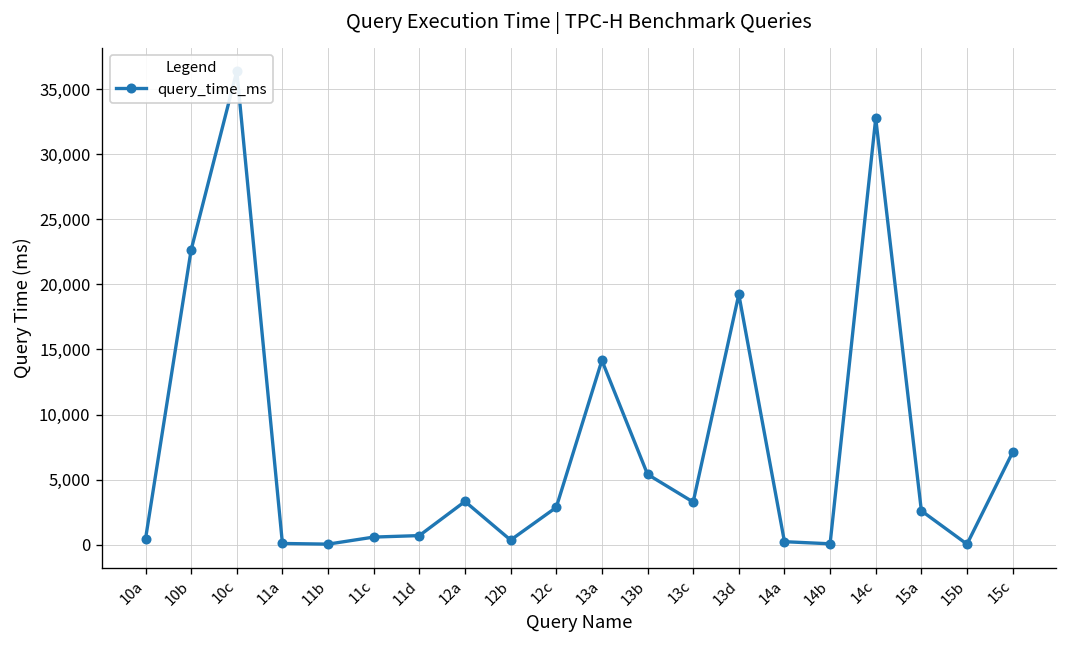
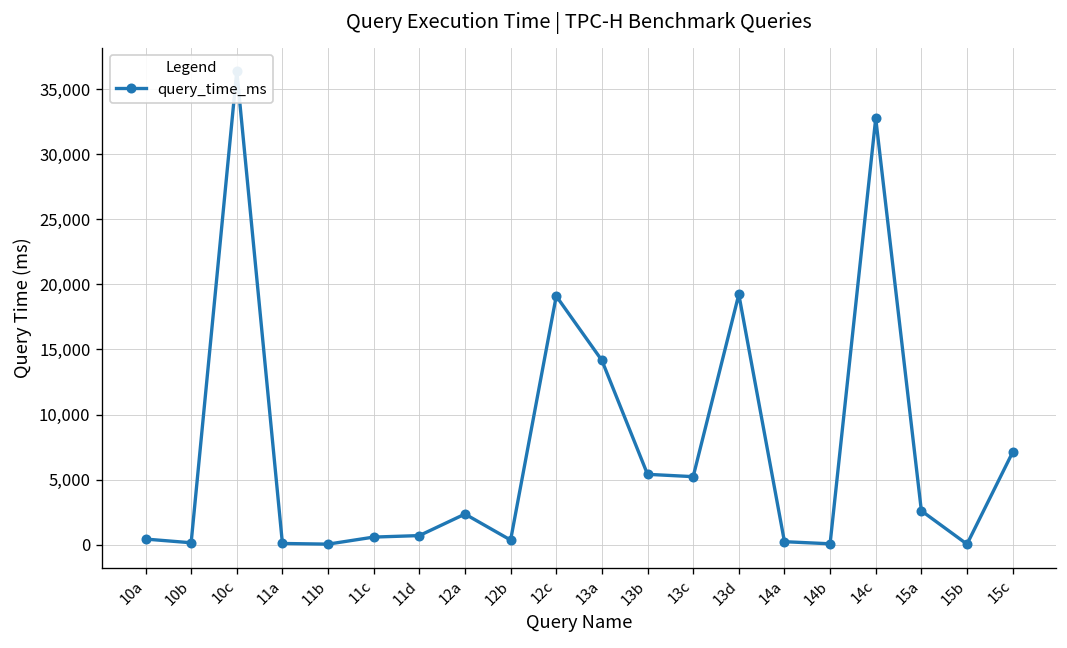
  {
    "10a": "400",
-   "10b": "22,600",
+   "10b": "100",
    "11a": "100",
    "11b": "0",
    "11c": "600",
    "11d": "700",
-   "12a": "3,300",
+   "12a": "2,400",
    "12b": "400",
-   "12c": "2,900",
+   "12c": "19,100",
    "13a": "14,200",
    "13b": "5,400",
-   "13c": "3,300",
+   "13c": "5,200",
    "13d": "19,200",
    "14a": "200",
    "14b": "100",
    "14c": "32,800",
    "15a": "2,600",
    "15b": "0",
    "15c": "7,100"
  }
